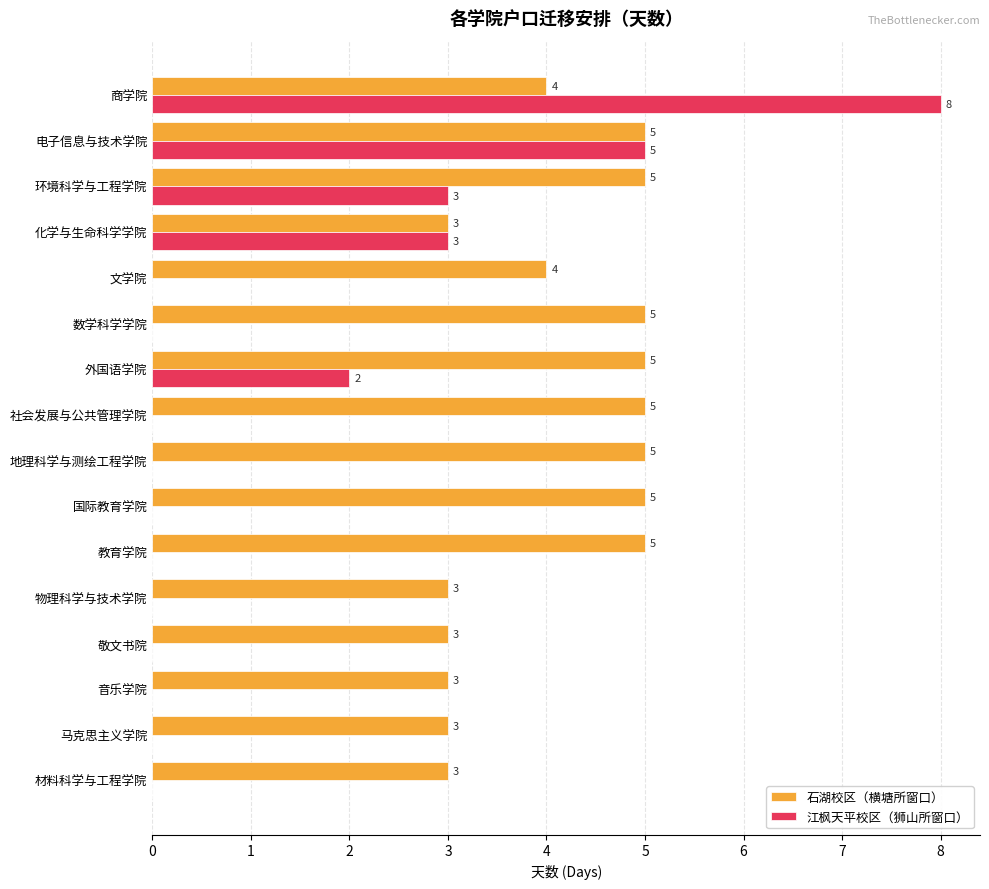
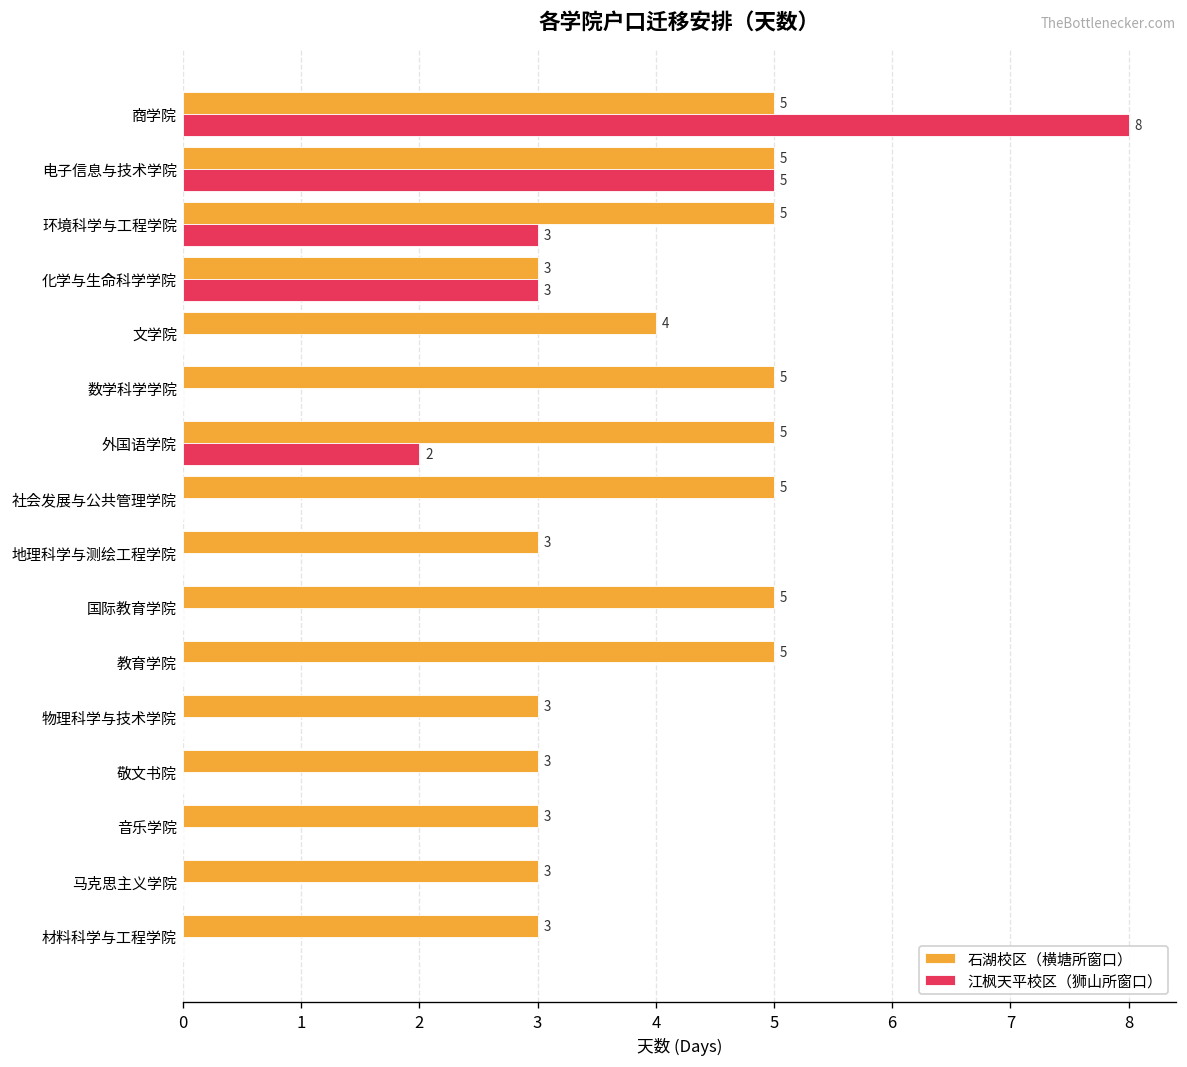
  {
    "石湖校区（横塘所窗口）": {
-     "商学院": 4,
+     "商学院": 5,
      "电子信息与技术学院": 5,
      "环境科学与工程学院": 5,
      "化学与生命科学学院": 3,
      "文学院": 4,
      "数学科学学院": 5,
      "外国语学院": 5,
      "社会发展与公共管理学院": 5,
-     "地理科学与测绘工程学院": 5,
+     "地理科学与测绘工程学院": 3,
      "国际教育学院": 5,
      "教育学院": 5,
      "物理科学与技术学院": 3,
      "敬文书院": 3,
      "音乐学院": 3,
      "马克思主义学院": 3,
      "材料科学与工程学院": 3
    },
    "江枫天平校区（狮山所窗口）": {
      "商学院": 8,
      "电子信息与技术学院": 5,
      "环境科学与工程学院": 3,
      "化学与生命科学学院": 3,
      "外国语学院": 2
    }
  }
